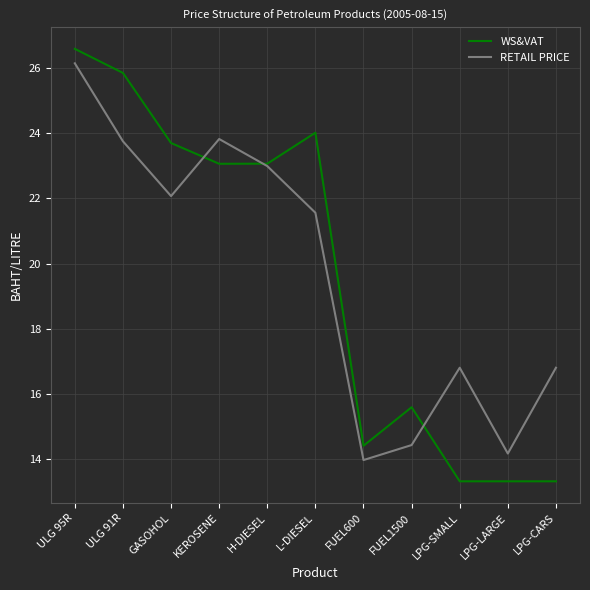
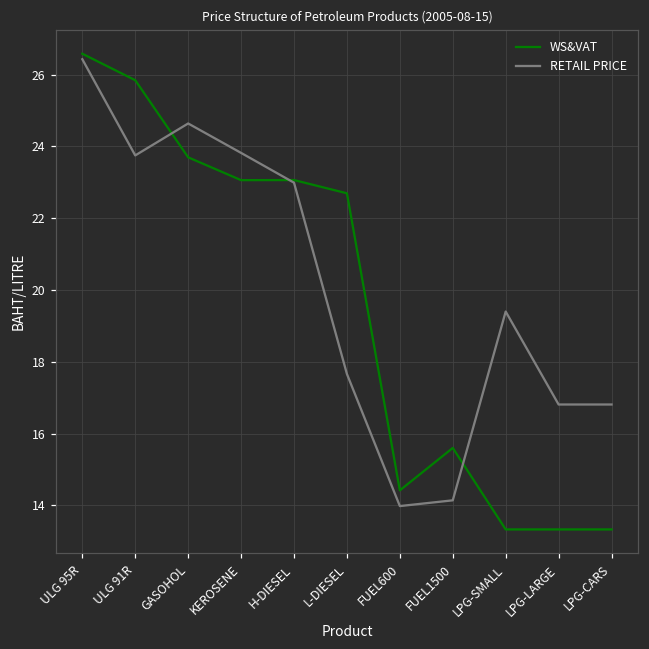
  {
    "WS&VAT": {
      "ULG 95R": 26.6,
      "ULG 91R": 25.8,
      "GASOHOL": 23.7,
      "KEROSENE": 23.1,
-     "L-DIESEL": 24.0,
+     "L-DIESEL": 22.7,
      "FUEL600": 14.4,
      "FUEL1500": 15.6,
      "LPG-SMALL": 13.3,
      "LPG-LARGE": 13.3,
      "LPG-CARS": 13.3
    },
    "RETAIL PRICE": {
-     "ULG 95R": 26.1,
+     "ULG 95R": 26.4,
      "ULG 91R": 23.8,
-     "GASOHOL": 22.1,
+     "GASOHOL": 24.6,
      "KEROSENE": 23.8,
-     "L-DIESEL": 21.6,
+     "L-DIESEL": 17.7,
      "FUEL600": 14.0,
-     "FUEL1500": 14.4,
-     "LPG-SMALL": 16.8,
-     "LPG-LARGE": 14.2,
+     "FUEL1500": 14.1,
+     "LPG-SMALL": 19.4,
+     "LPG-LARGE": 16.8,
      "LPG-CARS": 16.8
    }
  }
